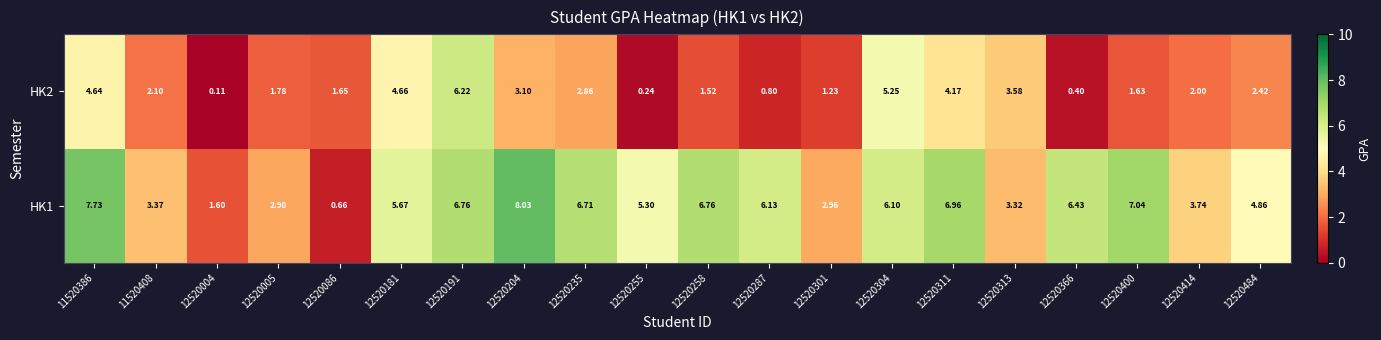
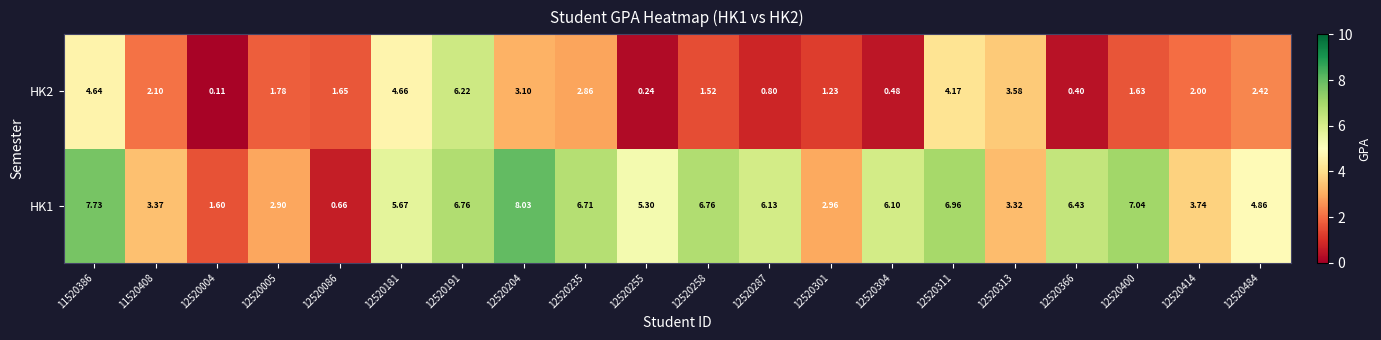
  {
    "HK2": {
      "11520386": 4.64,
      "11520408": 2.10,
      "12520004": 0.11,
      "12520005": 1.78,
      "12520086": 1.65,
      "12520181": 4.66,
      "12520191": 6.22,
      "12520204": 3.10,
      "12520235": 2.86,
      "12520255": 0.24,
      "12520258": 1.52,
      "12520287": 0.80,
      "12520301": 1.23,
-     "12520304": 5.25,
+     "12520304": 0.48,
      "12520311": 4.17,
      "12520313": 3.58,
      "12520366": 0.40,
      "12520400": 1.63,
      "12520414": 2.00,
      "12520484": 2.42
    },
    "HK1": {
      "11520386": 7.73,
      "11520408": 3.37,
      "12520004": 1.60,
      "12520005": 2.90,
      "12520086": 0.66,
      "12520181": 5.67,
      "12520191": 6.76,
      "12520204": 8.03,
      "12520235": 6.71,
      "12520255": 5.30,
      "12520258": 6.76,
      "12520287": 6.13,
      "12520301": 2.96,
      "12520304": 6.10,
      "12520311": 6.96,
      "12520313": 3.32,
      "12520366": 6.43,
      "12520400": 7.04,
      "12520414": 3.74,
      "12520484": 4.86
    }
  }
